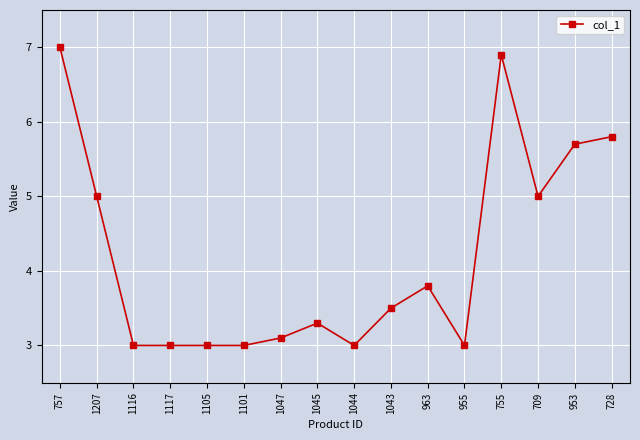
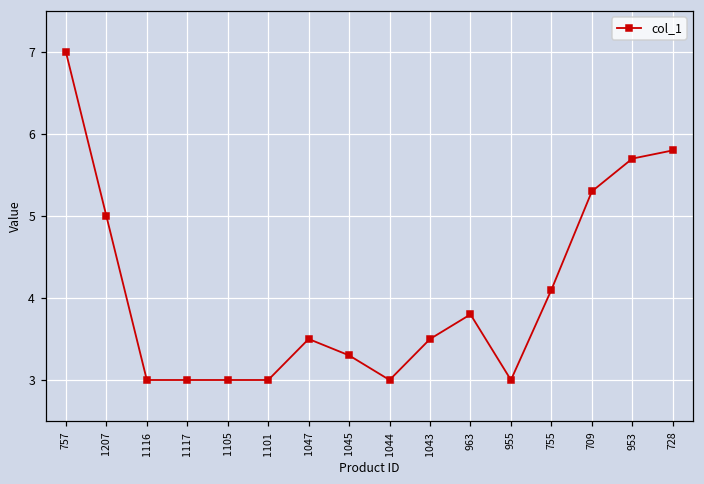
  {
    "757": 7.0,
    "1207": 5.0,
    "1116": 3.0,
    "1117": 3.0,
    "1105": 3.0,
    "1101": 3.0,
-   "1047": 3.1,
+   "1047": 3.5,
    "1045": 3.3,
    "1044": 3.0,
    "1043": 3.5,
    "963": 3.8,
    "955": 3.0,
-   "755": 6.9,
-   "709": 5.0,
+   "755": 4.1,
+   "709": 5.3,
    "953": 5.7,
    "728": 5.8
  }
